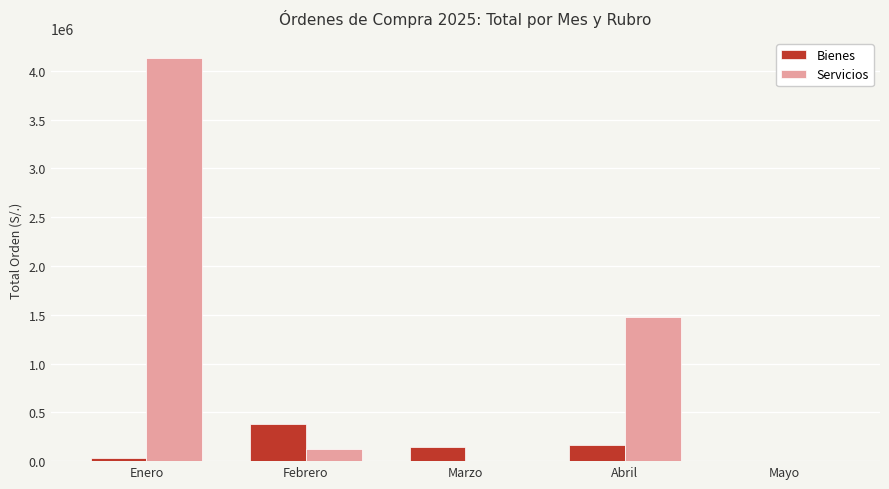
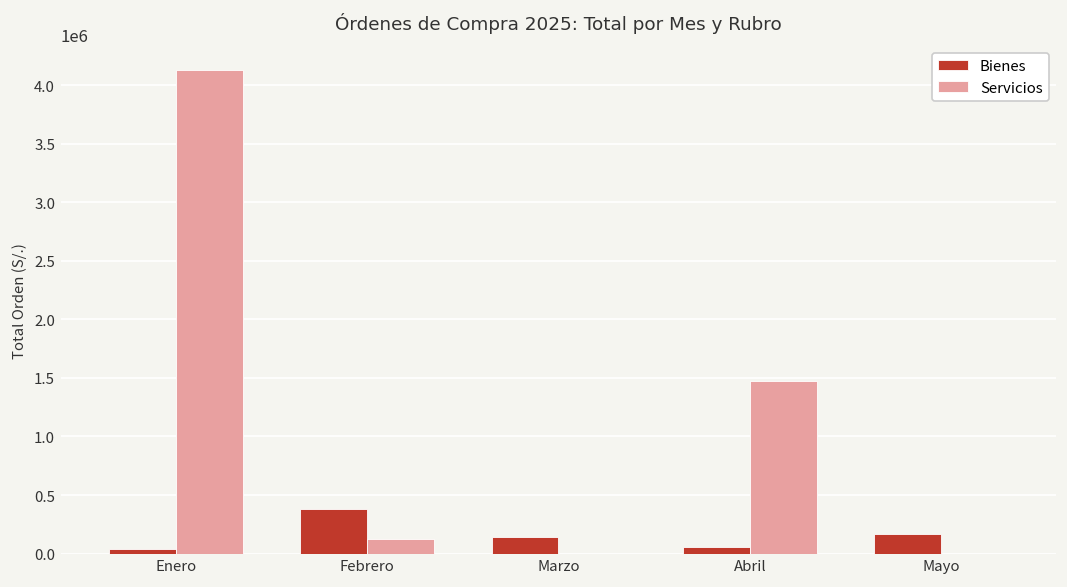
  {
    "Bienes": {
      "Enero": 0,
      "Febrero": 400000,
      "Marzo": 100000,
-     "Abril": 200000,
-     "Mayo": 0
+     "Abril": 100000,
+     "Mayo": 200000
    },
    "Servicios": {
      "Enero": 4100000,
      "Febrero": 100000,
      "Marzo": 0,
      "Abril": 1500000,
      "Mayo": 0
    }
  }
